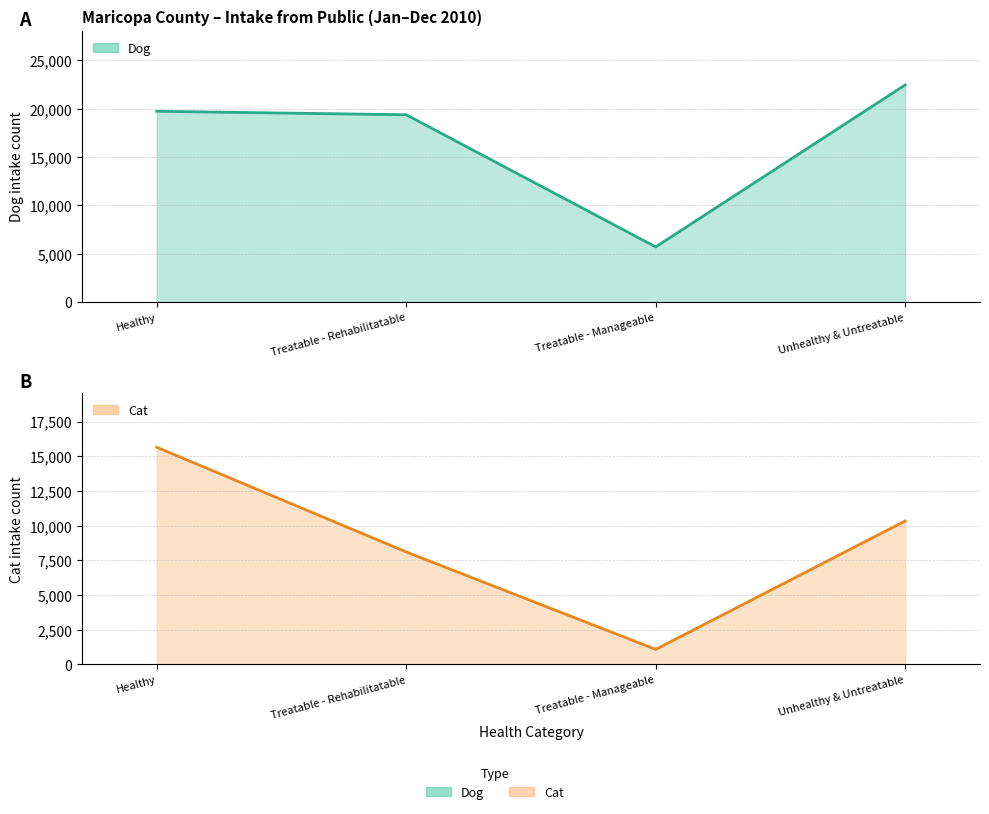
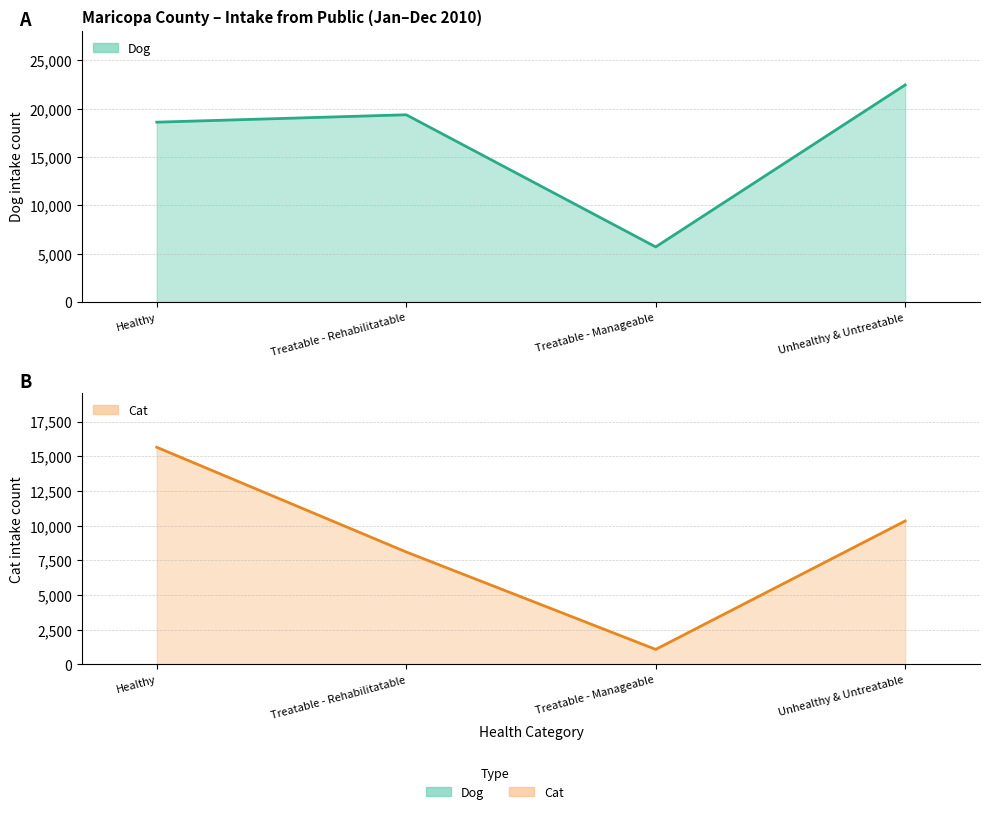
  {
    "Maricopa County – Intake from Public (Jan–Dec 2010)": {
-     "Healthy": "20,000",
+     "Healthy": "19,000",
      "Treatable - Rehabilitatable": "19,000",
      "Treatable - Manageable": "6,000",
      "Unhealthy & Untreatable": "22,000"
    }
  }
